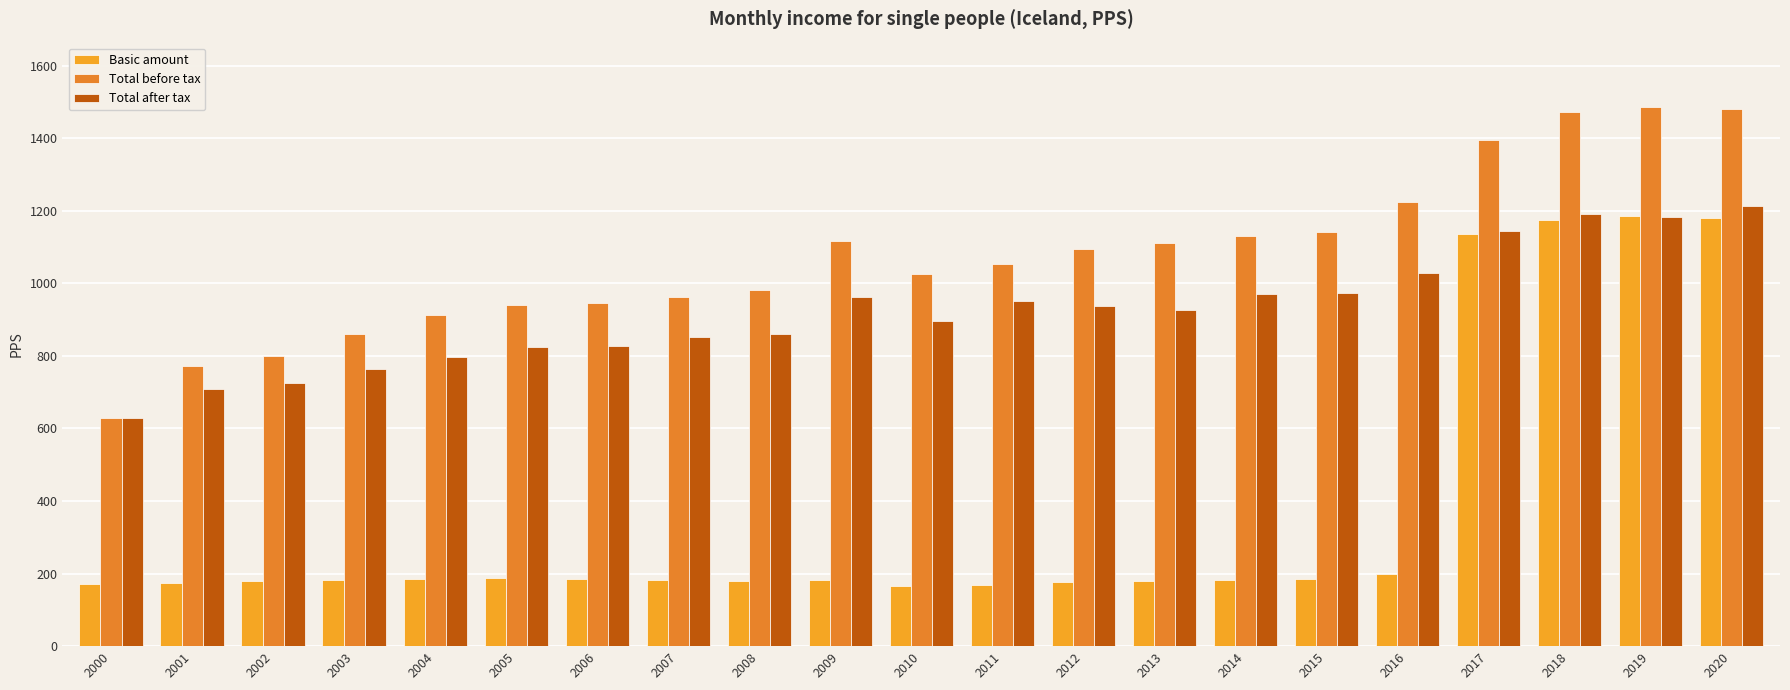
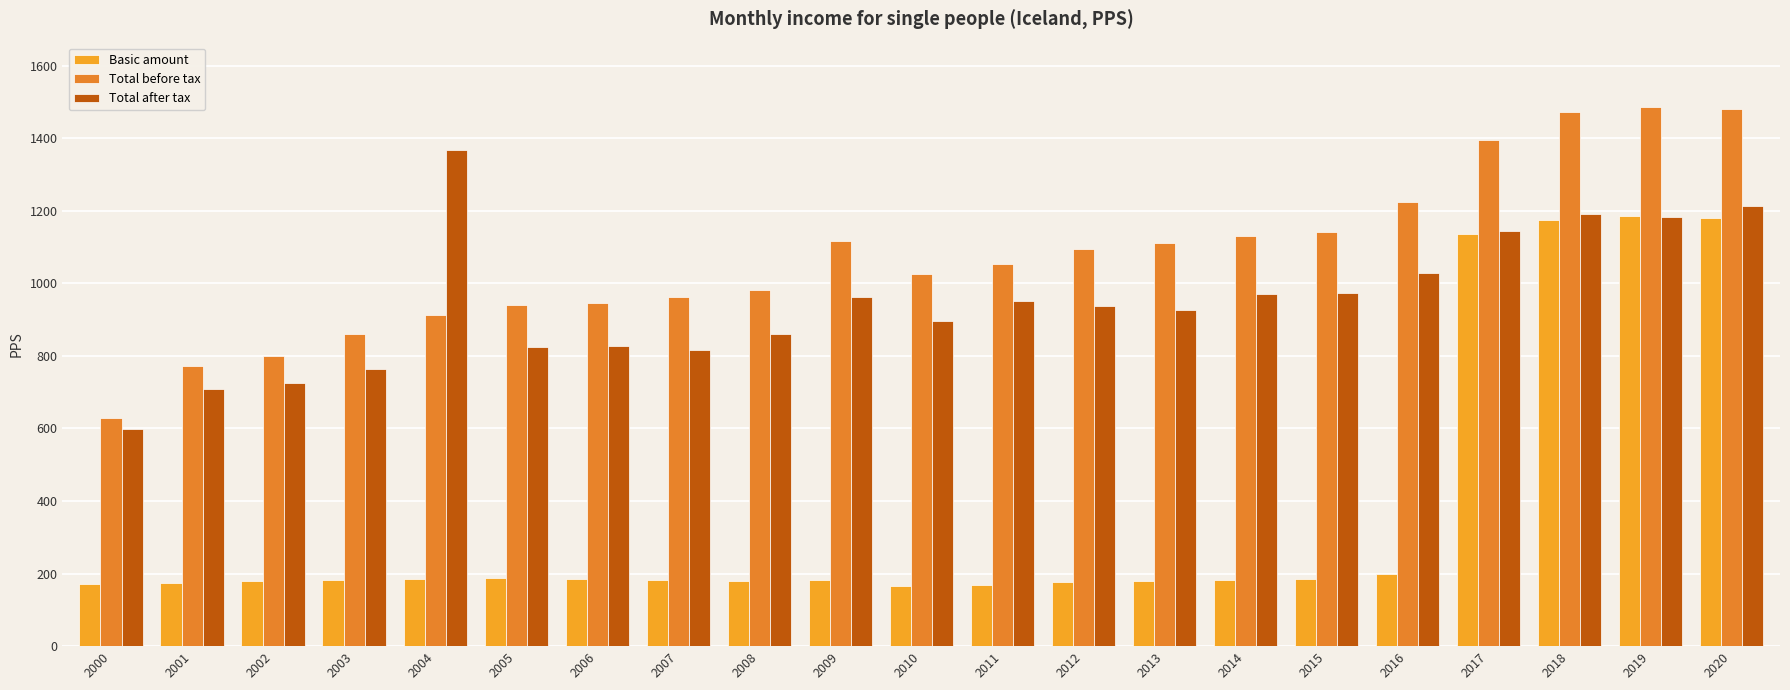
  {
    "Total after tax": {
-     "2000": 630,
+     "2000": 600,
      "2001": 710,
      "2002": 730,
      "2003": 760,
-     "2004": 800,
+     "2004": 1370,
      "2005": 830,
      "2006": 830,
-     "2007": 850,
+     "2007": 820,
      "2008": 860,
      "2009": 960,
      "2010": 900,
      "2011": 950,
      "2012": 940,
      "2013": 930,
      "2014": 970,
      "2015": 970,
      "2016": 1030,
      "2017": 1140,
      "2018": 1190,
      "2019": 1180,
      "2020": 1210
    }
  }
